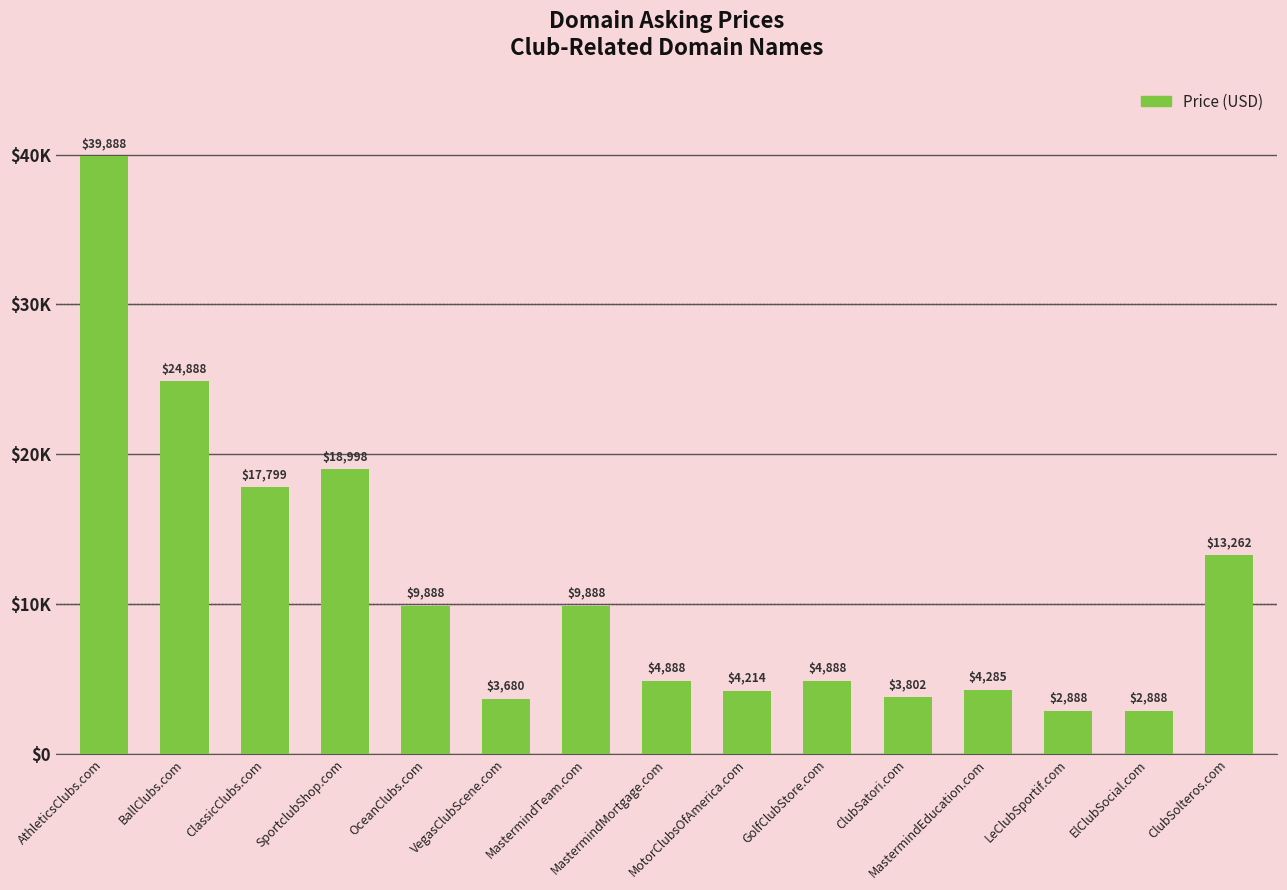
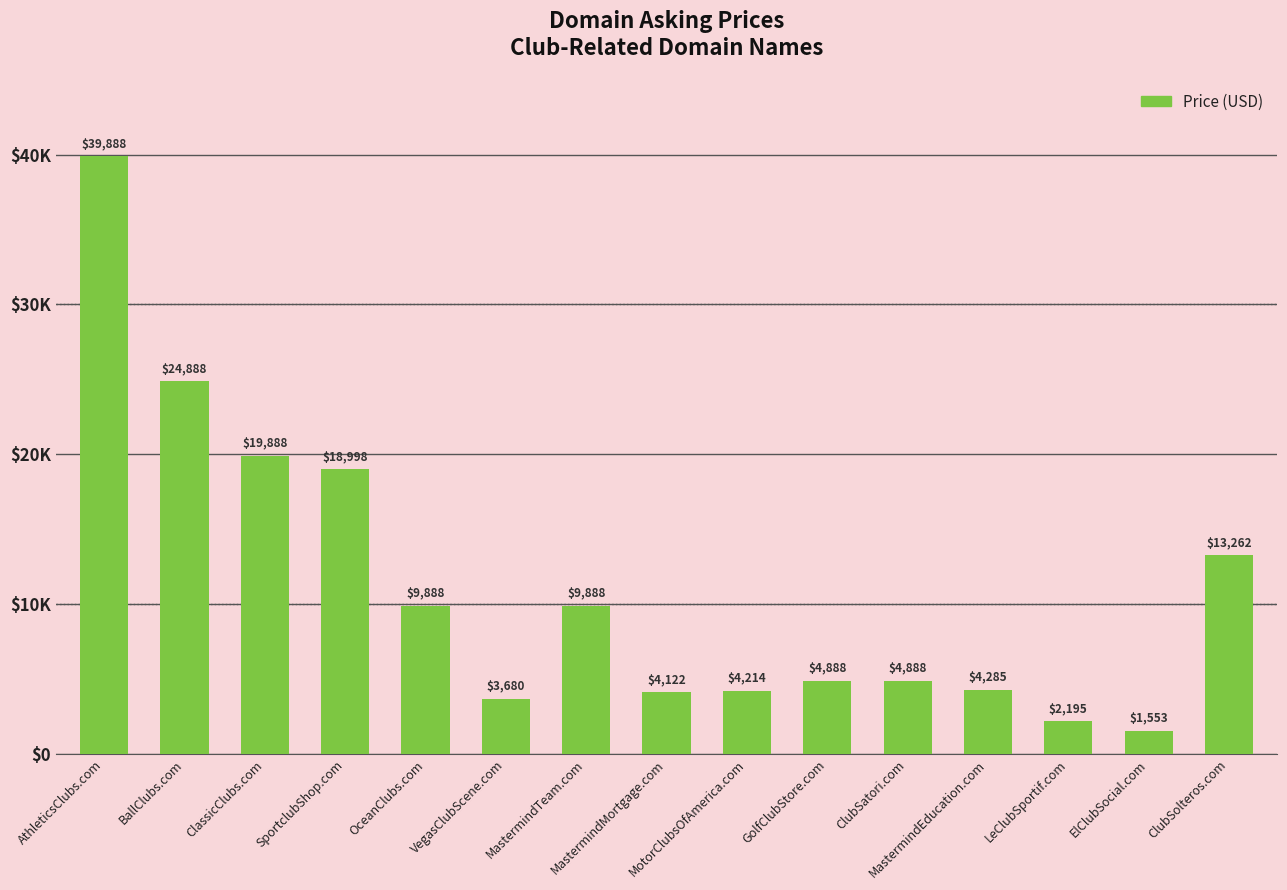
  {
    "AthleticsClubs.com": "$39,888",
    "BallClubs.com": "$24,888",
-   "ClassicClubs.com": "$17,799",
+   "ClassicClubs.com": "$19,888",
    "SportclubShop.com": "$18,998",
    "OceanClubs.com": "$9,888",
    "VegasClubScene.com": "$3,680",
    "MastermindTeam.com": "$9,888",
-   "MastermindMortgage.com": "$4,888",
+   "MastermindMortgage.com": "$4,122",
    "MotorClubsOfAmerica.com": "$4,214",
    "GolfClubStore.com": "$4,888",
-   "ClubSatori.com": "$3,802",
+   "ClubSatori.com": "$4,888",
    "MastermindEducation.com": "$4,285",
-   "LeClubSportif.com": "$2,888",
-   "ElClubSocial.com": "$2,888",
+   "LeClubSportif.com": "$2,195",
+   "ElClubSocial.com": "$1,553",
    "ClubSolteros.com": "$13,262"
  }
